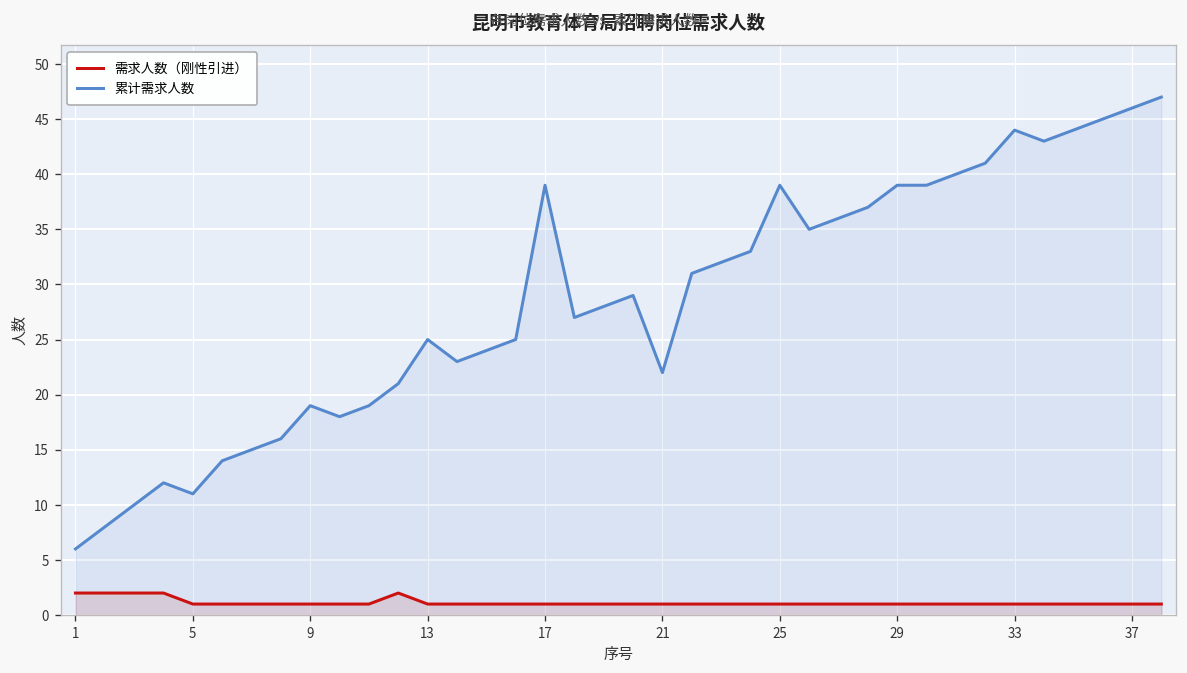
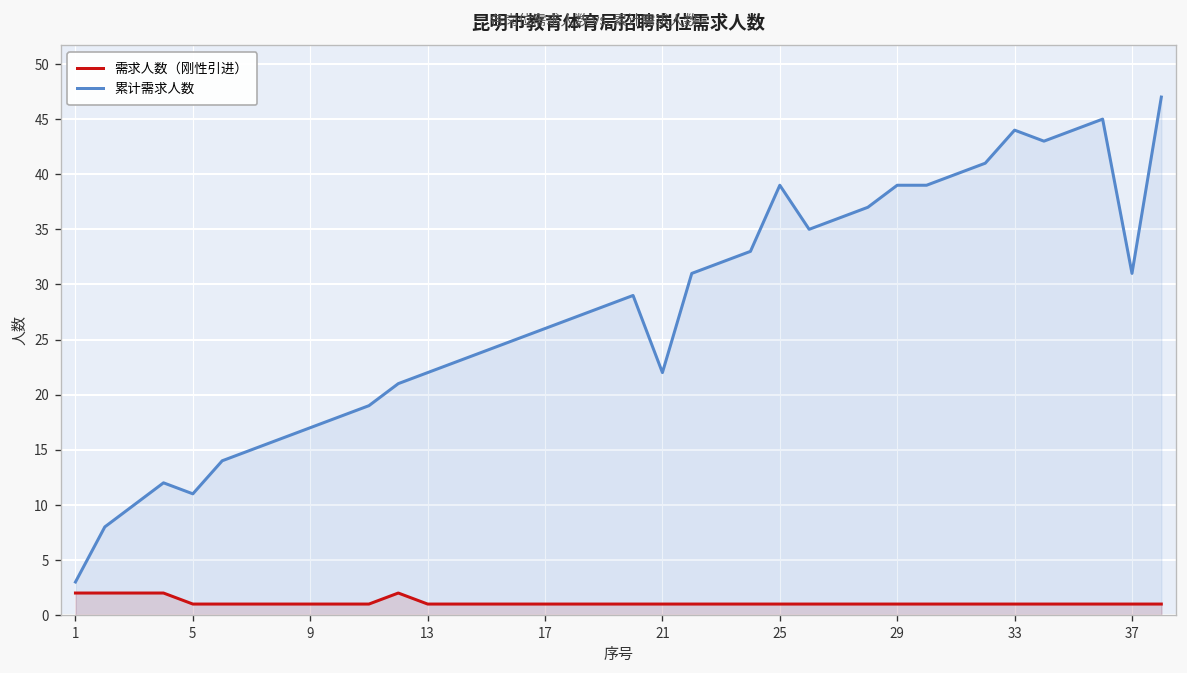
  {
    "需求人数（刚性引进）": {
      "1": 2,
      "5": 1,
      "9": 1,
      "13": 1,
      "17": 1,
      "21": 1,
      "25": 1,
      "29": 1,
      "33": 1,
      "37": 1
    },
    "累计需求人数": {
-     "1": 6,
+     "1": 3,
      "5": 11,
-     "9": 19,
-     "13": 25,
-     "17": 39,
+     "9": 17,
+     "13": 22,
+     "17": 26,
      "21": 22,
      "25": 39,
      "29": 39,
      "33": 44,
-     "37": 46
+     "37": 31
    }
  }
